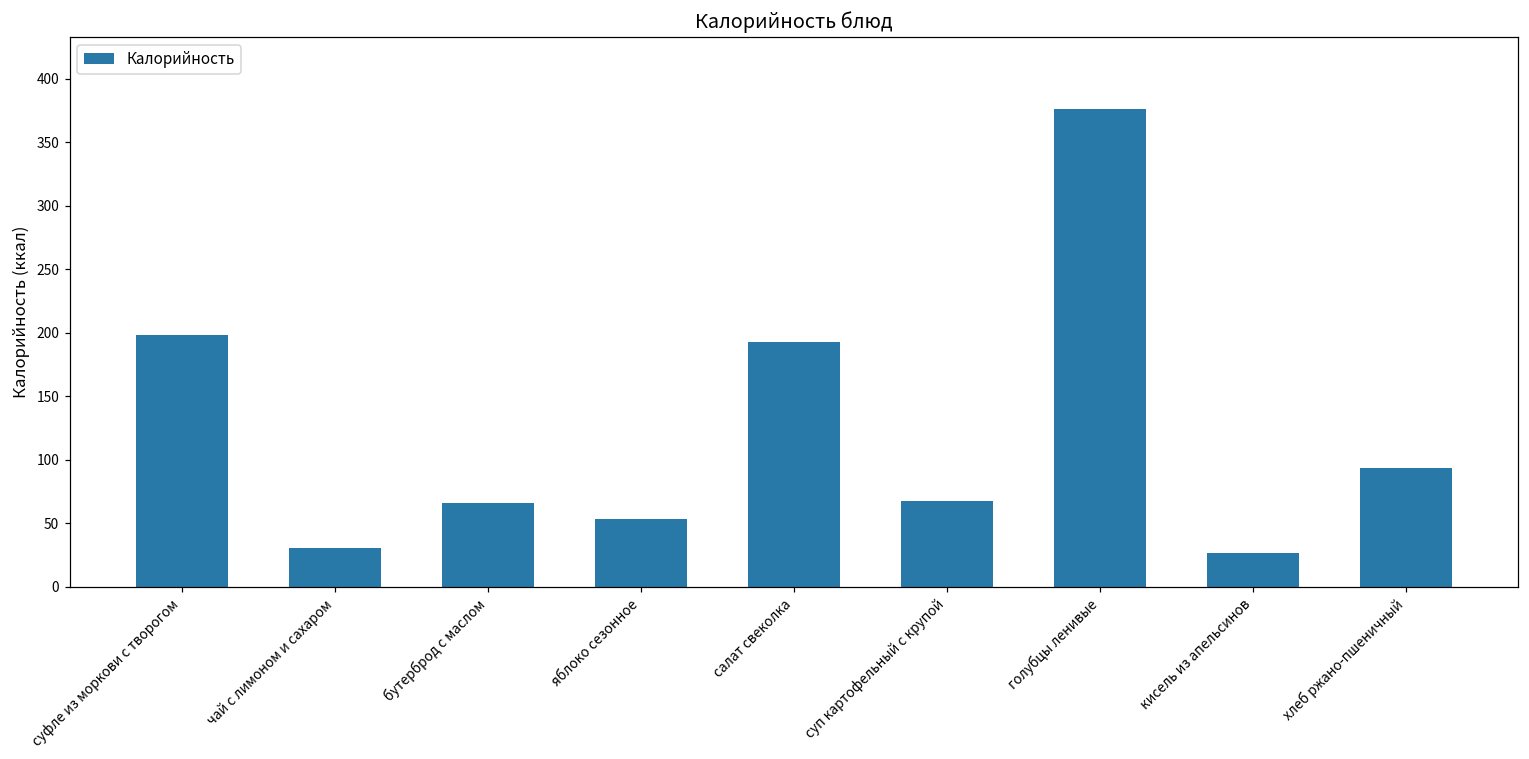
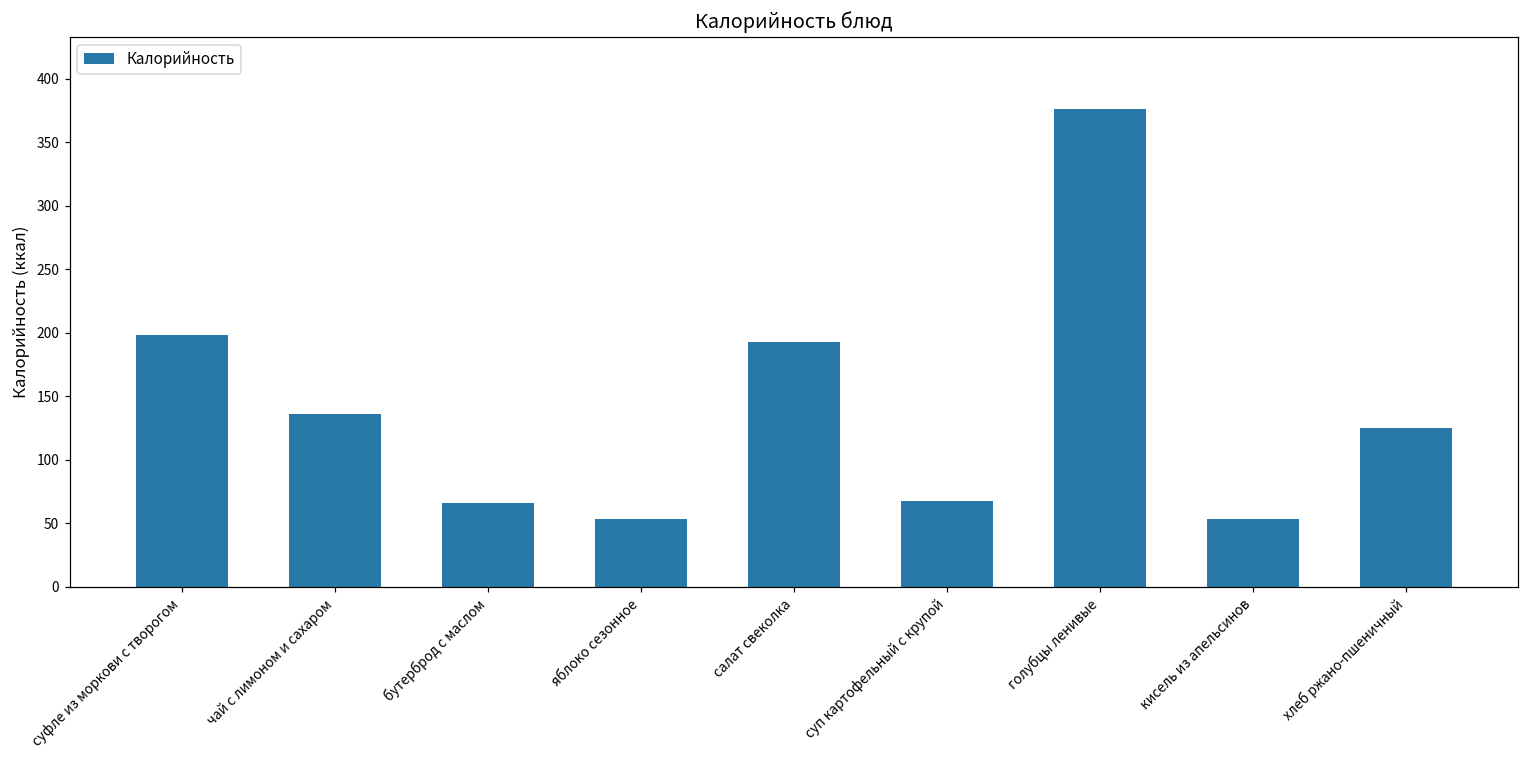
  {
    "суфле из моркови с творогом": 198,
-   "чай с лимоном и сахаром": 31,
+   "чай с лимоном и сахаром": 136,
    "бутерброд с маслом": 66,
    "яблоко сезонное": 53,
    "салат свеколка": 192,
    "суп картофельный с крупой": 67,
    "голубцы ленивые": 376,
-   "кисель из апельсинов": 26,
-   "хлеб ржано-пшеничный": 93
+   "кисель из апельсинов": 53,
+   "хлеб ржано-пшеничный": 125
  }
